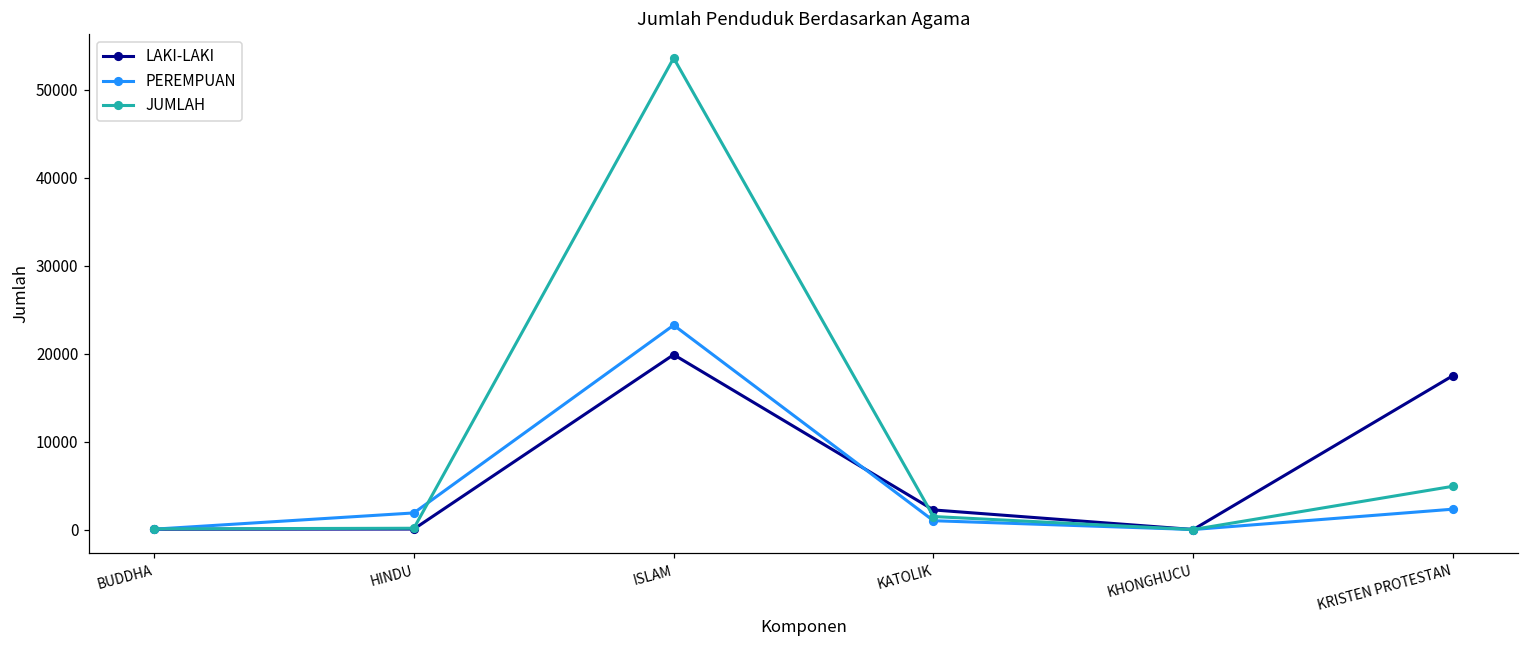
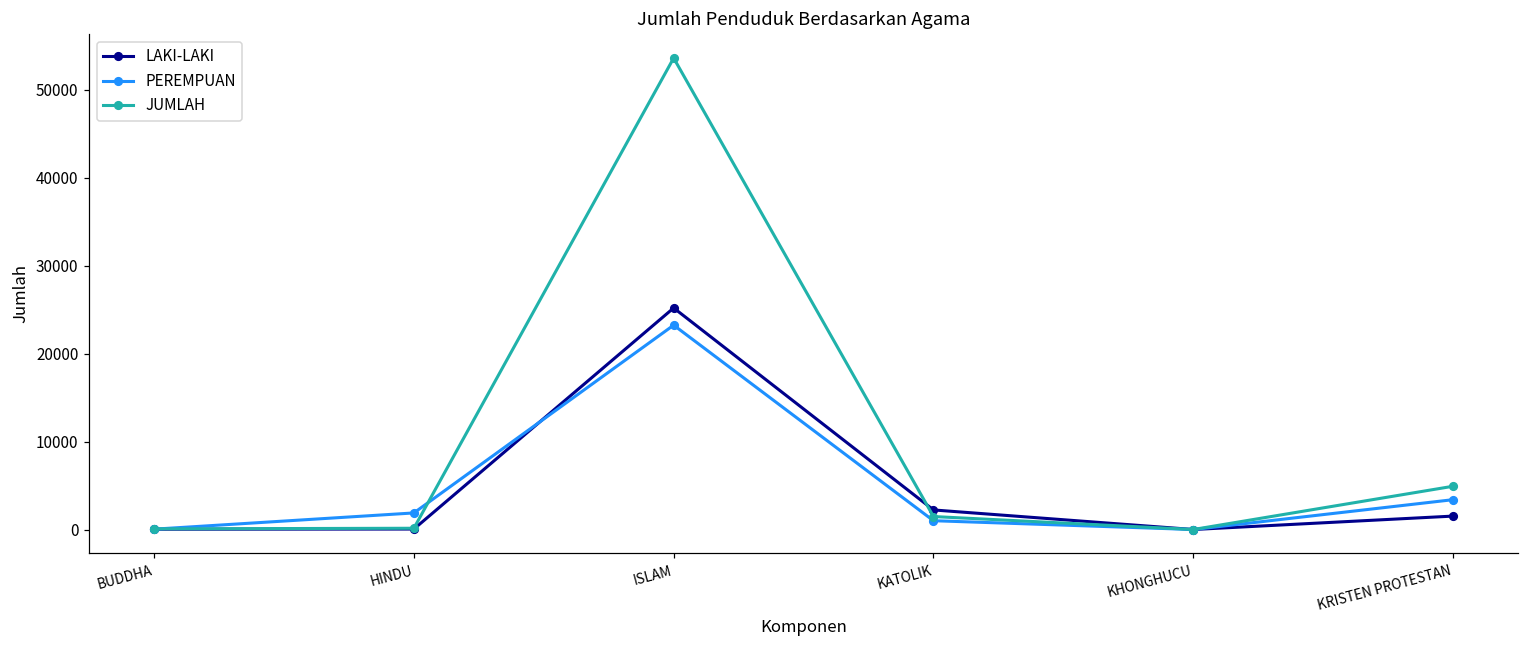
  {
    "LAKI-LAKI": {
-     "ISLAM": 20000,
+     "ISLAM": 25000,
      "KATOLIK": 2000,
-     "KRISTEN PROTESTAN": 17000
+     "KRISTEN PROTESTAN": 2000
    },
    "PEREMPUAN": {
      "HINDU": 2000,
      "ISLAM": 23000,
      "KATOLIK": 1000,
-     "KRISTEN PROTESTAN": 2000
+     "KRISTEN PROTESTAN": 3000
    },
    "JUMLAH": {
      "ISLAM": 54000,
      "KATOLIK": 1000,
      "KRISTEN PROTESTAN": 5000
    }
  }
